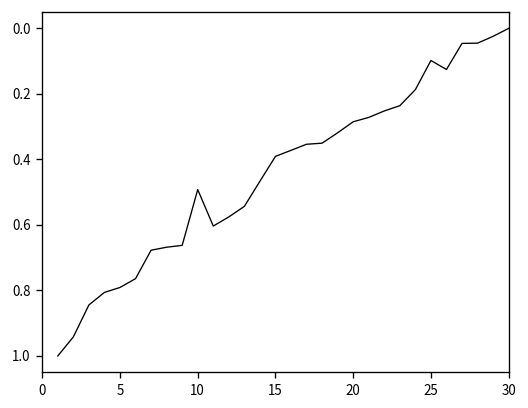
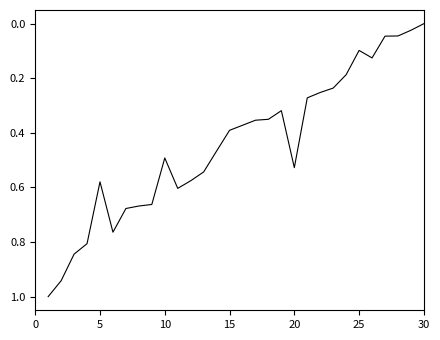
  {
-   "5": 0.79,
+   "5": 0.58,
    "10": 0.49,
    "15": 0.39,
-   "20": 0.29,
+   "20": 0.53,
    "25": 0.10,
    "30": 0.00
  }
